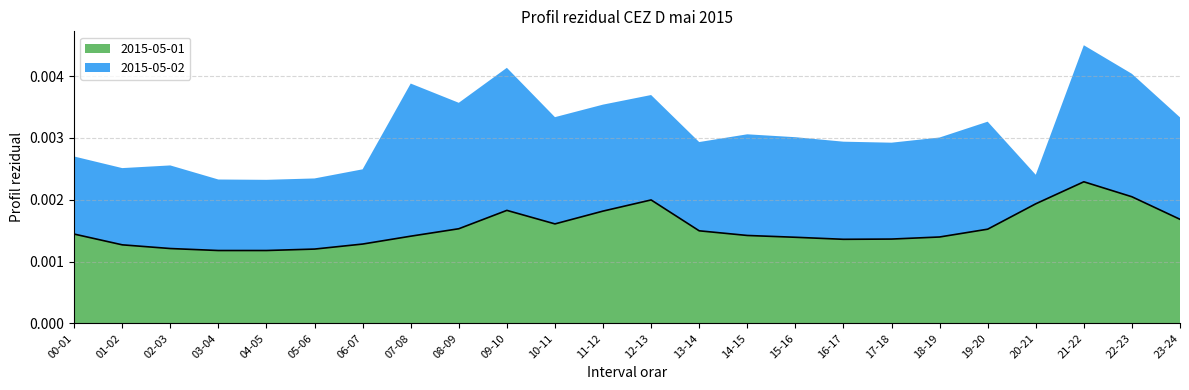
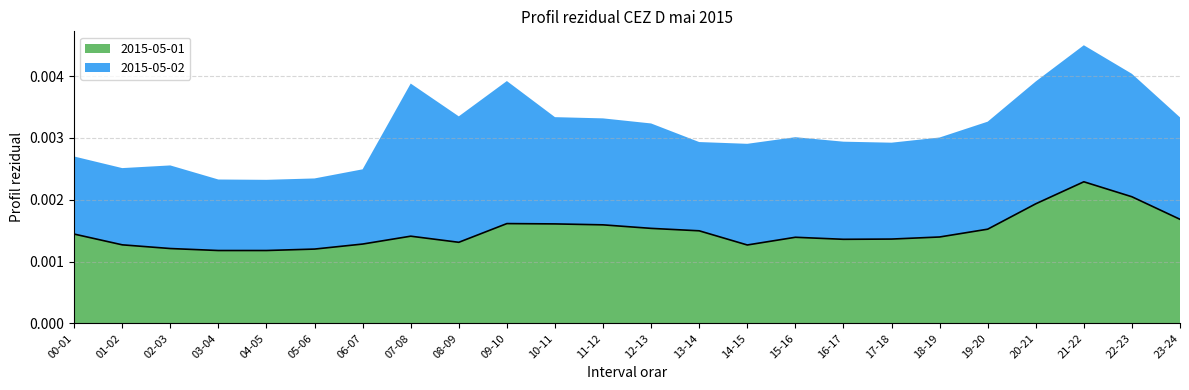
  {
    "2015-05-01": {
      "00-01": 0.0014,
      "01-02": 0.0013,
      "02-03": 0.0012,
      "03-04": 0.0012,
      "04-05": 0.0012,
      "05-06": 0.0012,
      "06-07": 0.0013,
      "07-08": 0.0014,
-     "08-09": 0.0015,
-     "09-10": 0.0018,
+     "08-09": 0.0013,
+     "09-10": 0.0016,
      "10-11": 0.0016,
-     "11-12": 0.0018,
-     "12-13": 0.0020,
+     "11-12": 0.0016,
+     "12-13": 0.0015,
      "13-14": 0.0015,
-     "14-15": 0.0014,
+     "14-15": 0.0013,
      "15-16": 0.0014,
      "16-17": 0.0014,
      "17-18": 0.0014,
      "18-19": 0.0014,
      "19-20": 0.0015,
      "20-21": 0.0019,
      "21-22": 0.0023,
      "22-23": 0.0020,
      "23-24": 0.0017
    },
    "2015-05-02": {
      "00-01": 0.0013,
      "01-02": 0.0012,
      "02-03": 0.0013,
      "03-04": 0.0011,
      "04-05": 0.0011,
      "05-06": 0.0011,
      "06-07": 0.0012,
      "07-08": 0.0025,
      "08-09": 0.0020,
      "09-10": 0.0023,
      "10-11": 0.0017,
      "11-12": 0.0017,
      "12-13": 0.0017,
      "13-14": 0.0014,
      "14-15": 0.0016,
      "15-16": 0.0016,
      "16-17": 0.0016,
      "17-18": 0.0016,
      "18-19": 0.0016,
      "19-20": 0.0017,
-     "20-21": 0.0005,
+     "20-21": 0.0020,
      "21-22": 0.0022,
      "22-23": 0.0020,
      "23-24": 0.0017
    }
  }
